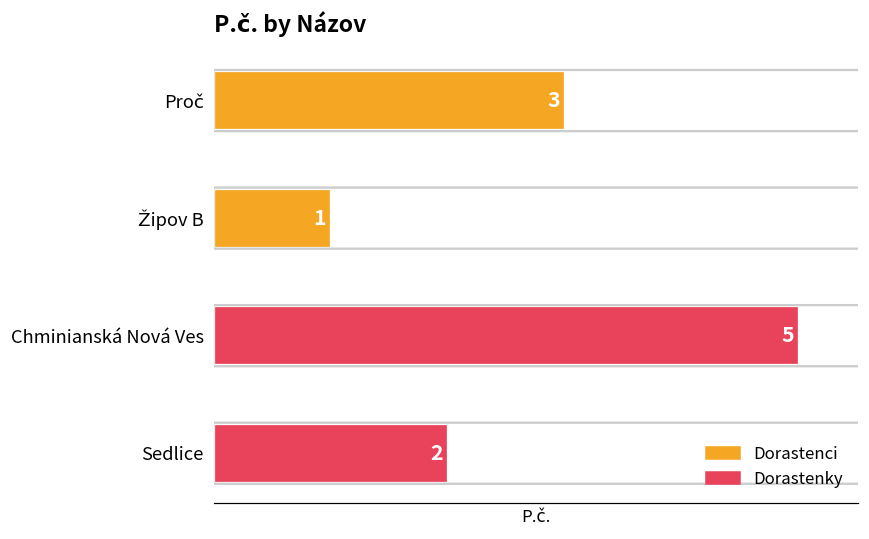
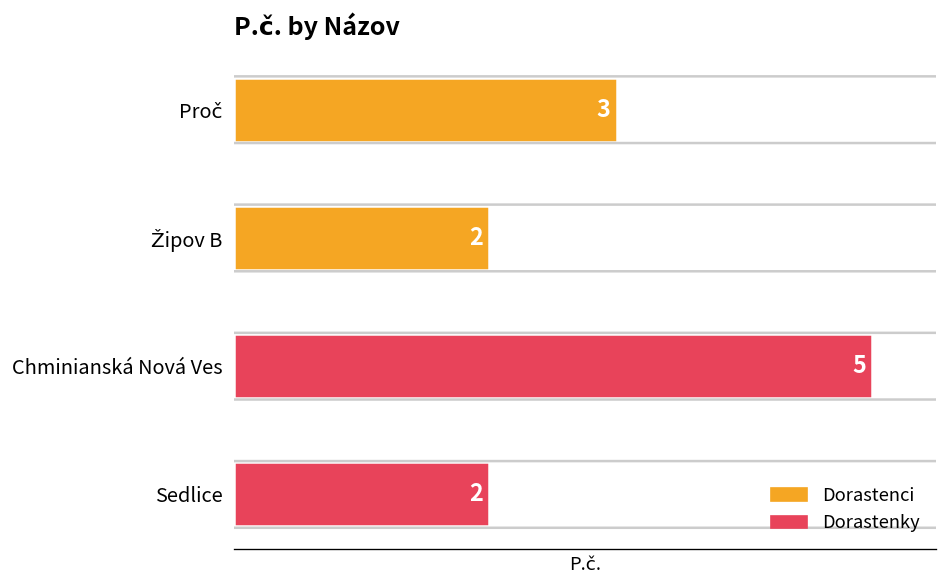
  {
    "Proč": 3,
-   "Žipov B": 1,
+   "Žipov B": 2,
    "Chminianská Nová Ves": 5,
    "Sedlice": 2
  }
